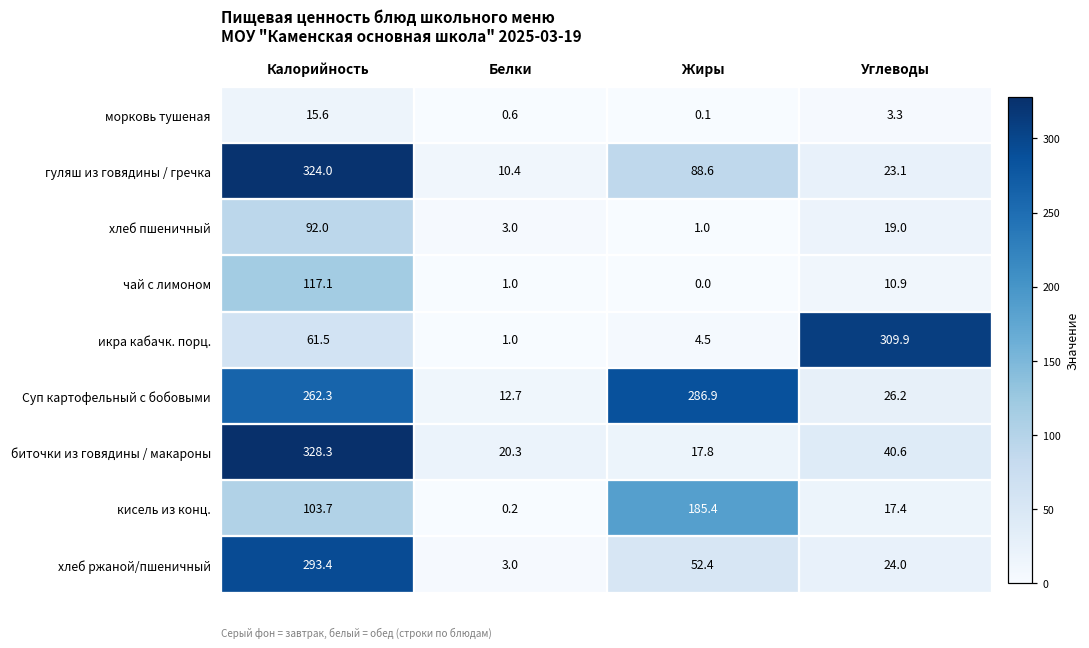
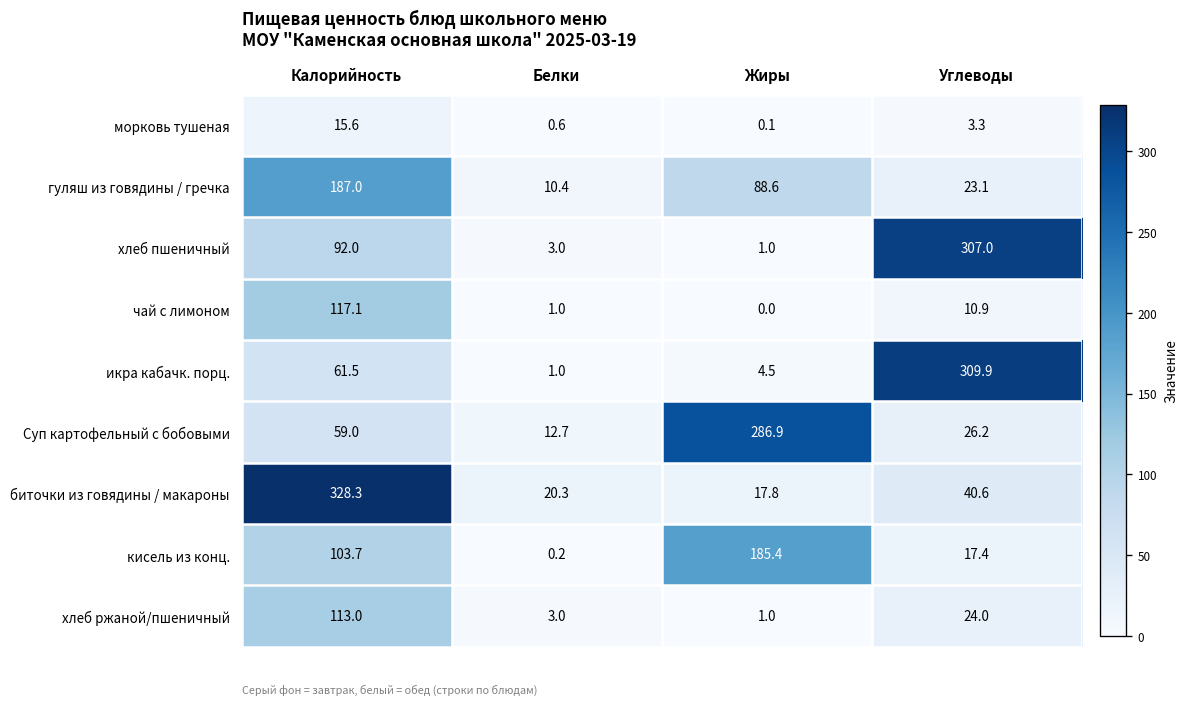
  {
    "морковь тушеная": {
      "Калорийность": 15.6,
      "Белки": 0.6,
      "Жиры": 0.1,
      "Углеводы": 3.3
    },
    "гуляш из говядины / гречка": {
-     "Калорийность": 324.0,
+     "Калорийность": 187.0,
      "Белки": 10.4,
      "Жиры": 88.6,
      "Углеводы": 23.1
    },
    "хлеб пшеничный": {
      "Калорийность": 92.0,
      "Белки": 3.0,
      "Жиры": 1.0,
-     "Углеводы": 19.0
+     "Углеводы": 307.0
    },
    "чай с лимоном": {
      "Калорийность": 117.1,
      "Белки": 1.0,
      "Жиры": 0.0,
      "Углеводы": 10.9
    },
    "икра кабачк. порц.": {
      "Калорийность": 61.5,
      "Белки": 1.0,
      "Жиры": 4.5,
      "Углеводы": 309.9
    },
    "Суп картофельный с бобовыми": {
-     "Калорийность": 262.3,
+     "Калорийность": 59.0,
      "Белки": 12.7,
      "Жиры": 286.9,
      "Углеводы": 26.2
    },
    "биточки из говядины / макароны": {
      "Калорийность": 328.3,
      "Белки": 20.3,
      "Жиры": 17.8,
      "Углеводы": 40.6
    },
    "кисель из конц.": {
      "Калорийность": 103.7,
      "Белки": 0.2,
      "Жиры": 185.4,
      "Углеводы": 17.4
    },
    "хлеб ржаной/пшеничный": {
-     "Калорийность": 293.4,
+     "Калорийность": 113.0,
      "Белки": 3.0,
-     "Жиры": 52.4,
+     "Жиры": 1.0,
      "Углеводы": 24.0
    }
  }
